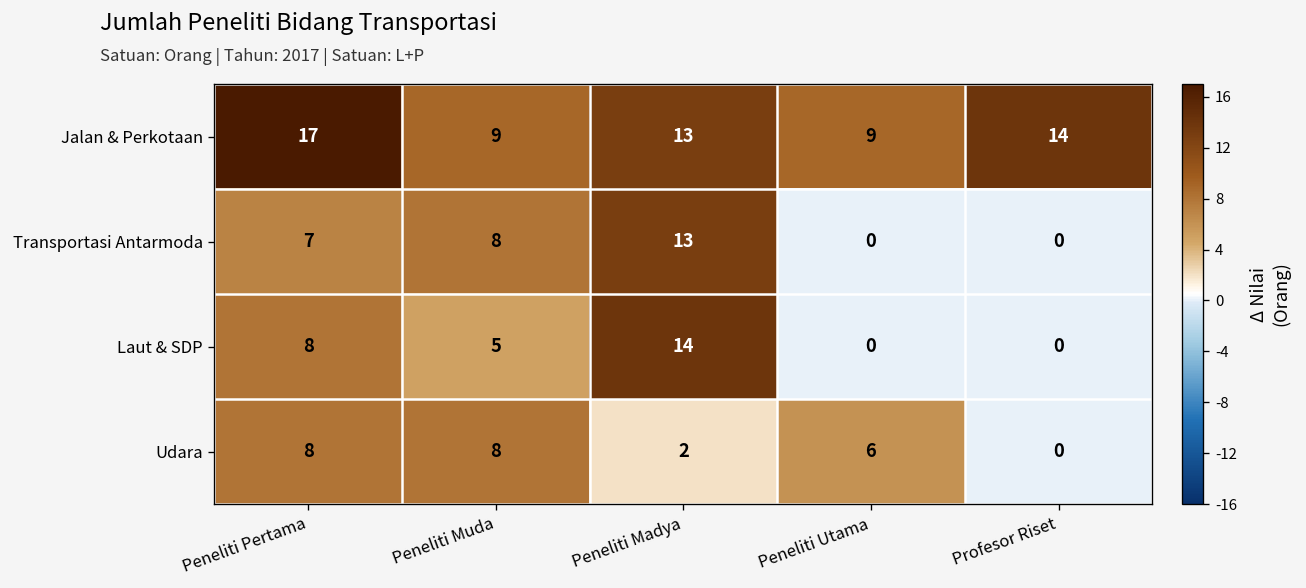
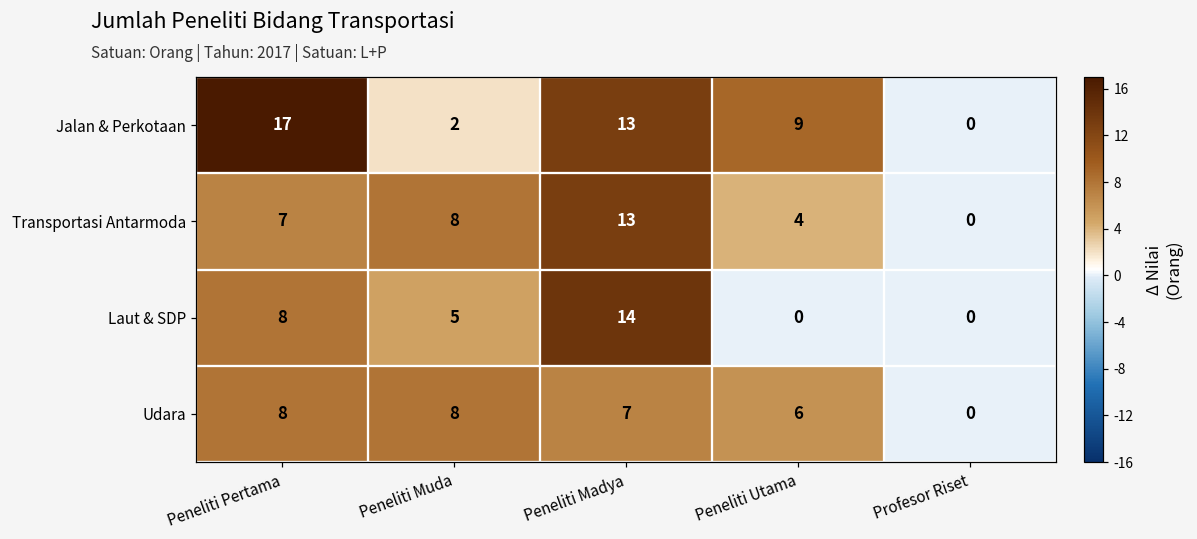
  {
    "Jalan & Perkotaan": {
      "Peneliti Pertama": 17,
-     "Peneliti Muda": 9,
+     "Peneliti Muda": 2,
      "Peneliti Madya": 13,
      "Peneliti Utama": 9,
-     "Profesor Riset": 14
+     "Profesor Riset": 0
    },
    "Transportasi Antarmoda": {
      "Peneliti Pertama": 7,
      "Peneliti Muda": 8,
      "Peneliti Madya": 13,
-     "Peneliti Utama": 0,
+     "Peneliti Utama": 4,
      "Profesor Riset": 0
    },
    "Laut & SDP": {
      "Peneliti Pertama": 8,
      "Peneliti Muda": 5,
      "Peneliti Madya": 14,
      "Peneliti Utama": 0,
      "Profesor Riset": 0
    },
    "Udara": {
      "Peneliti Pertama": 8,
      "Peneliti Muda": 8,
-     "Peneliti Madya": 2,
+     "Peneliti Madya": 7,
      "Peneliti Utama": 6,
      "Profesor Riset": 0
    }
  }
